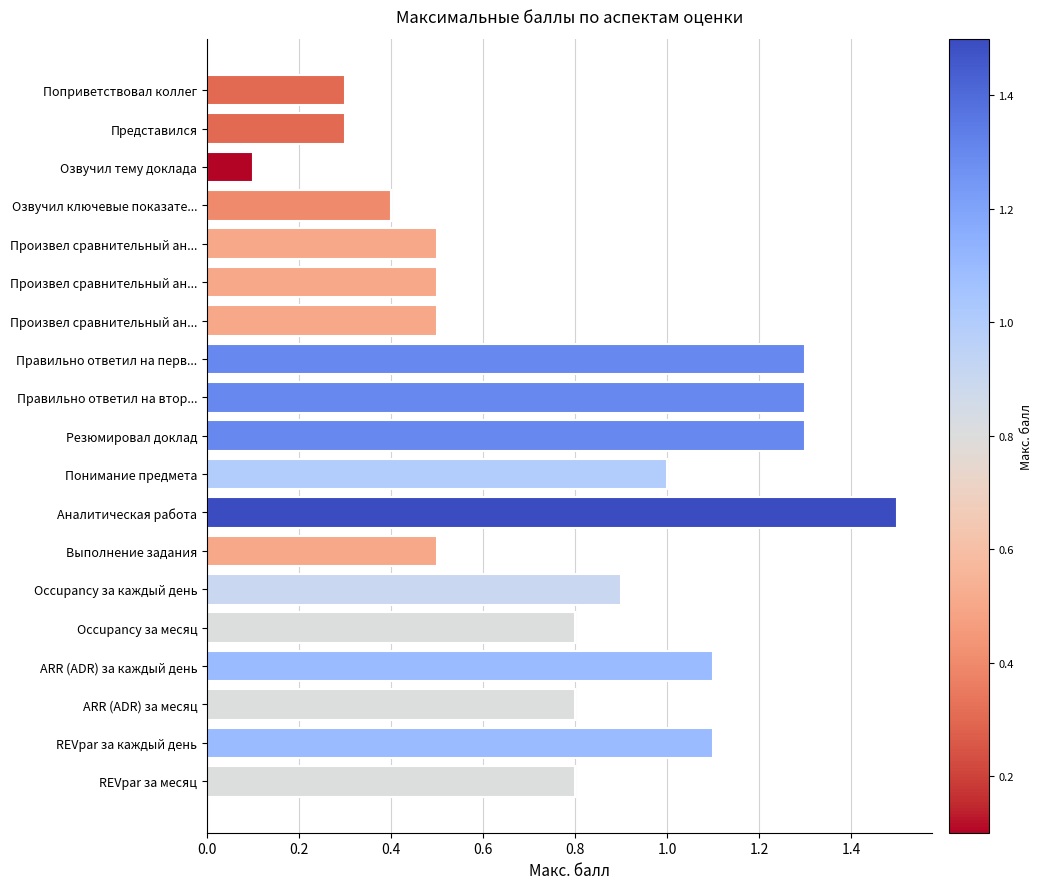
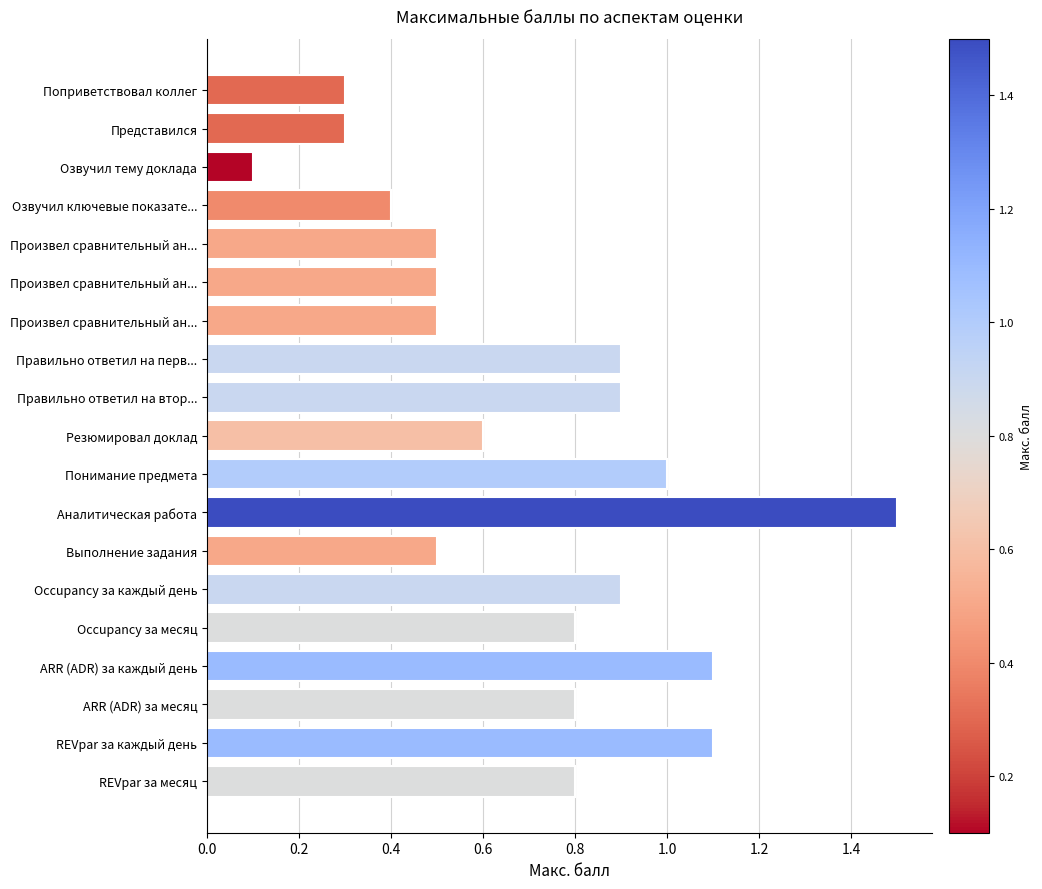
  {
    "Поприветствовал коллег": 0.3,
    "Представился": 0.3,
    "Озвучил тему доклада": 0.1,
    "Озвучил ключевые показате...": 0.4,
-   "Правильно ответил на перв...": 1.3,
-   "Правильно ответил на втор...": 1.3,
-   "Резюмировал доклад": 1.3,
+   "Правильно ответил на перв...": 0.9,
+   "Правильно ответил на втор...": 0.9,
+   "Резюмировал доклад": 0.6,
    "Понимание предмета": 1.0,
    "Аналитическая работа": 1.5,
    "Выполнение задания": 0.5,
    "Occupancy за каждый день": 0.9,
    "Occupancy за месяц": 0.8,
    "ARR (ADR) за каждый день": 1.1,
    "ARR (ADR) за месяц": 0.8,
    "REVpar за каждый день": 1.1,
    "REVpar за месяц": 0.8
  }
